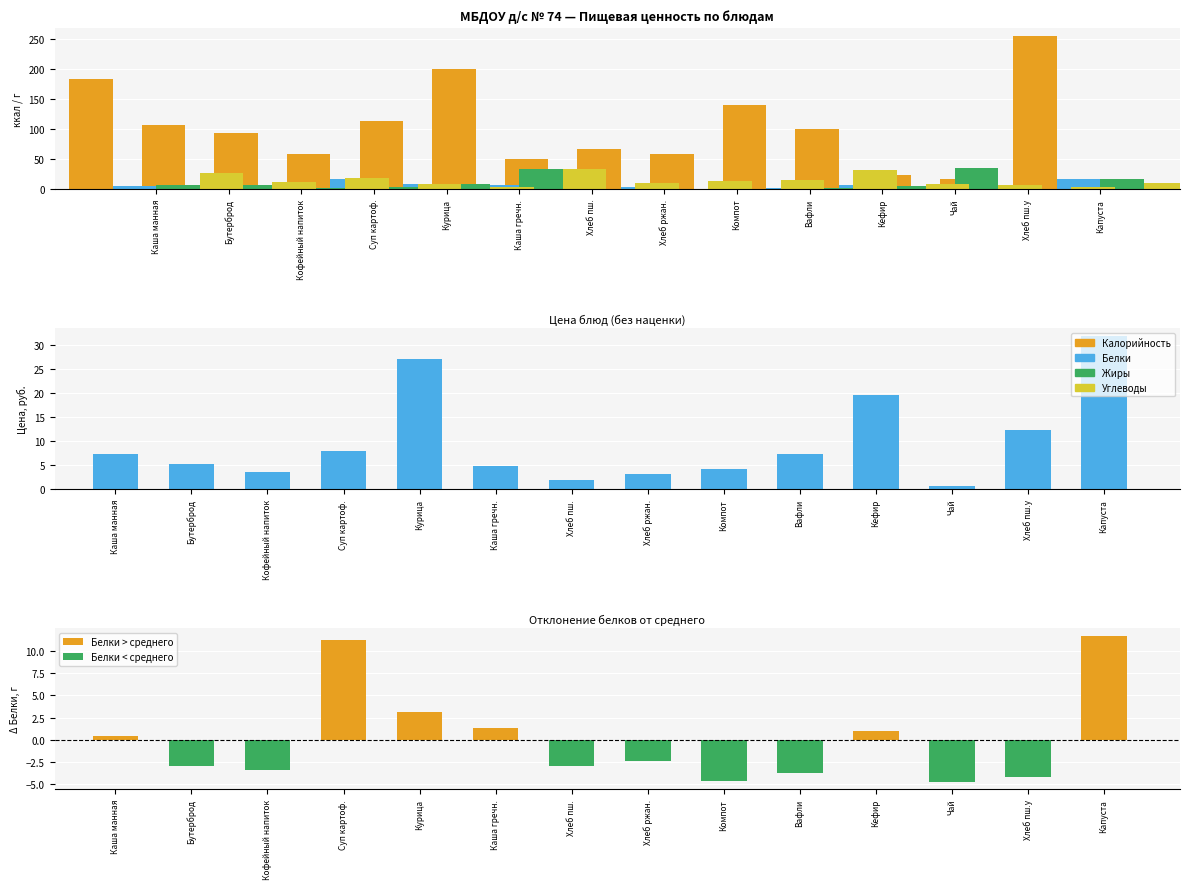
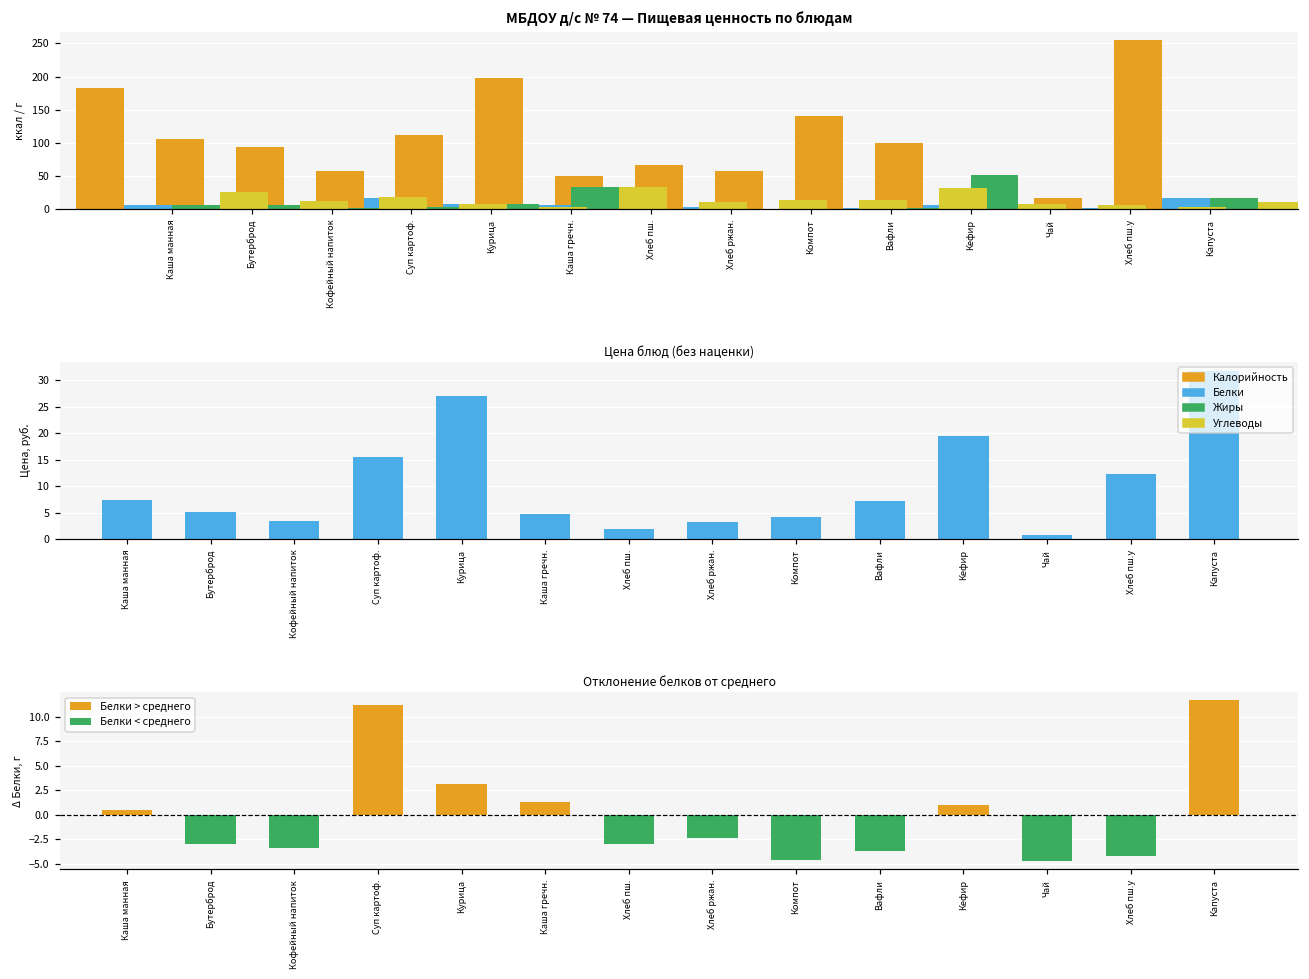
  {
    "МБДОУ д/с № 74 — Пищевая ценность по блюдам": {
      "Белки": {
        "Каша манная": 10,
        "Суп картоф.": 20,
        "Курица": 10,
        "Каша гречн.": 10,
        "Капуста": 20
      },
      "Жиры": {
        "Компот": 0,
-       "Кефир": 10,
-       "Чай": 30,
+       "Кефир": 50,
+       "Чай": 0,
        "Капуста": 20
      }
    },
    "Цена блюд (без наценки)": {
      "Каша манная": 7,
      "Бутерброд": 5,
      "Кофейный напиток": 3,
-     "Суп картоф.": 8,
+     "Суп картоф.": 15,
      "Курица": 27,
      "Каша гречн.": 5,
      "Хлеб пш.": 2,
      "Хлеб ржан.": 3,
      "Компот": 4,
      "Вафли": 7,
      "Кефир": 19,
      "Чай": 1,
      "Хлеб пш.у": 12
    },
    "Отклонение белков от среднего": {
      "Каша манная": 0,
      "Бутерброд": -3,
      "Кофейный напиток": -3,
      "Суп картоф.": 11,
      "Курица": 3,
      "Каша гречн.": 1,
      "Хлеб пш.": -3,
      "Хлеб ржан.": -2,
      "Компот": -5,
      "Вафли": -4,
      "Кефир": 1,
      "Чай": -5,
      "Хлеб пш.у": -4,
      "Капуста": 12
    }
  }
